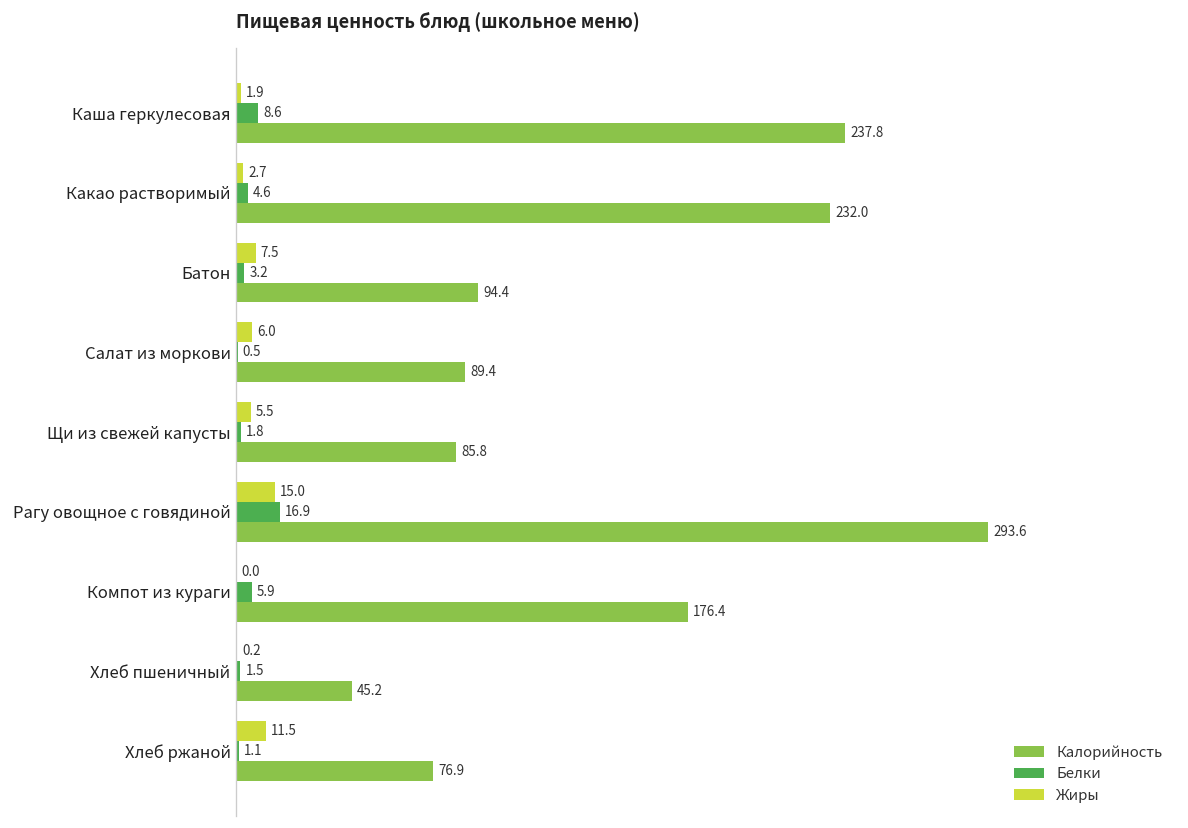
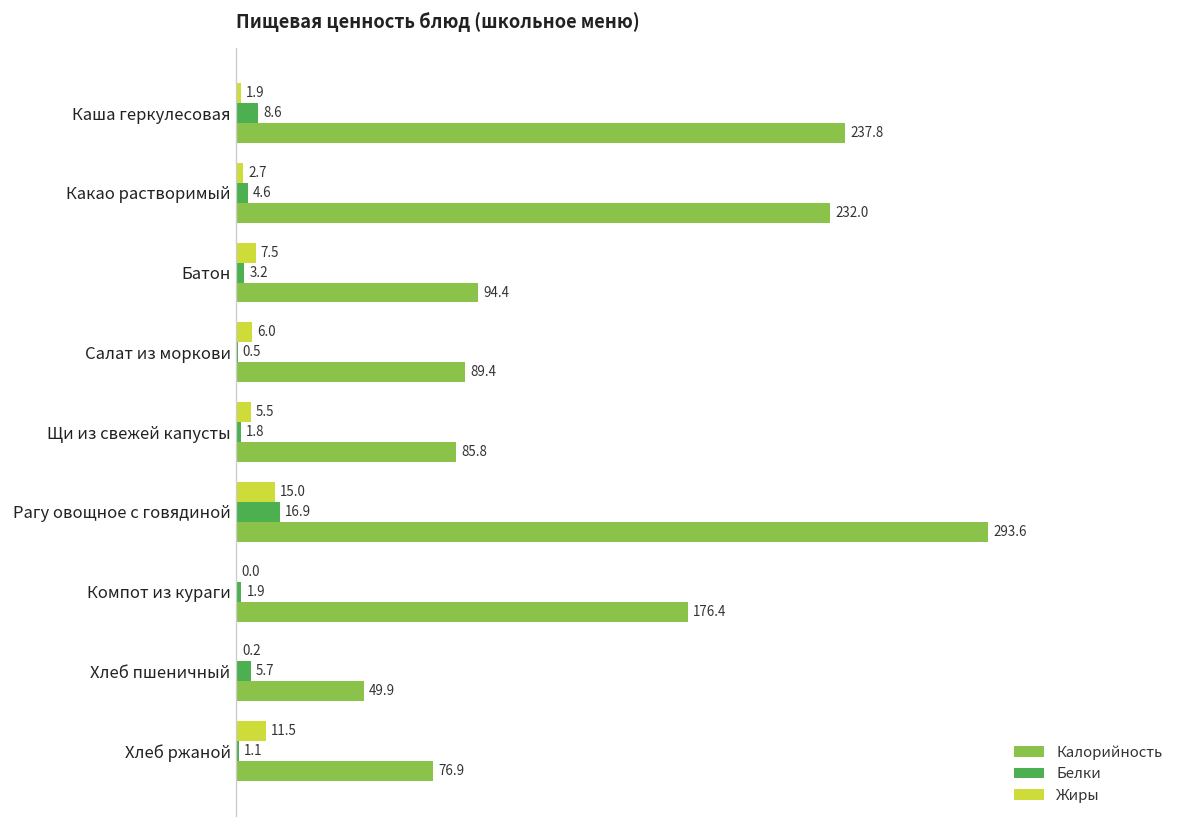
  {
    "Калорийность": {
      "Каша геркулесовая": 237.8,
      "Какао растворимый": 232.0,
      "Батон": 94.4,
      "Салат из моркови": 89.4,
      "Щи из свежей капусты": 85.8,
      "Рагу овощное с говядиной": 293.6,
      "Компот из кураги": 176.4,
-     "Хлеб пшеничный": 45.2,
+     "Хлеб пшеничный": 49.9,
      "Хлеб ржаной": 76.9
    },
    "Белки": {
      "Каша геркулесовая": 8.6,
      "Какао растворимый": 4.6,
      "Батон": 3.2,
      "Салат из моркови": 0.5,
      "Щи из свежей капусты": 1.8,
      "Рагу овощное с говядиной": 16.9,
-     "Компот из кураги": 5.9,
-     "Хлеб пшеничный": 1.5,
+     "Компот из кураги": 1.9,
+     "Хлеб пшеничный": 5.7,
      "Хлеб ржаной": 1.1
    },
    "Жиры": {
      "Каша геркулесовая": 1.9,
      "Какао растворимый": 2.7,
      "Батон": 7.5,
      "Салат из моркови": 6.0,
      "Щи из свежей капусты": 5.5,
      "Рагу овощное с говядиной": 15.0,
      "Компот из кураги": 0.0,
      "Хлеб пшеничный": 0.2,
      "Хлеб ржаной": 11.5
    }
  }
